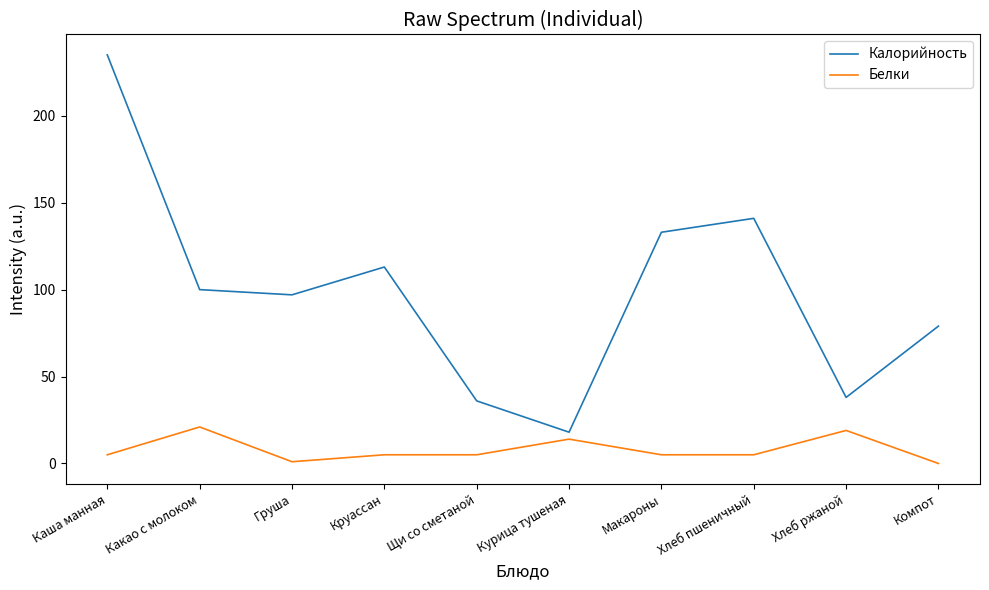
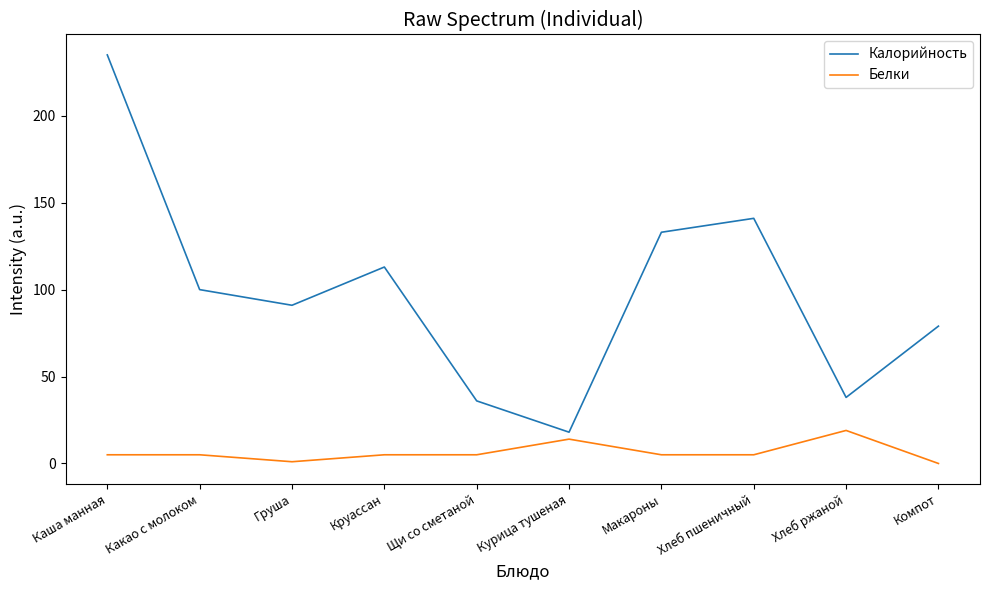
  {
    "Калорийность": {
      "Каша манная": 235,
      "Какао с молоком": 100,
-     "Груша": 97,
+     "Груша": 91,
      "Круассан": 113,
      "Щи со сметаной": 36,
      "Курица тушеная": 18,
      "Макароны": 133,
      "Хлеб пшеничный": 141,
      "Хлеб ржаной": 38,
      "Компот": 79
    },
    "Белки": {
      "Каша манная": 5,
-     "Какао с молоком": 21,
+     "Какао с молоком": 5,
      "Груша": 1,
      "Круассан": 5,
      "Щи со сметаной": 5,
      "Курица тушеная": 14,
      "Макароны": 5,
      "Хлеб пшеничный": 5,
      "Хлеб ржаной": 19,
      "Компот": 0
    }
  }
